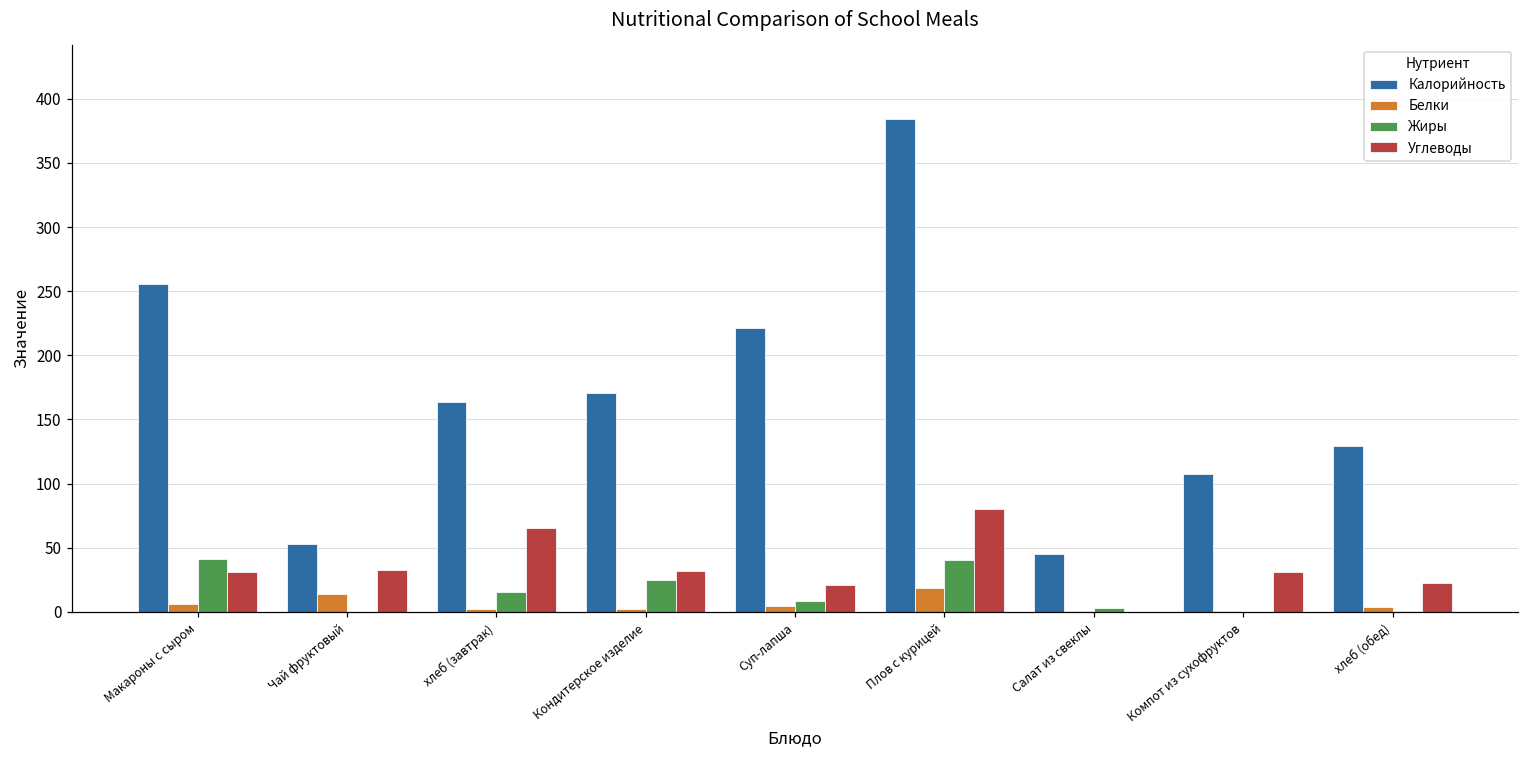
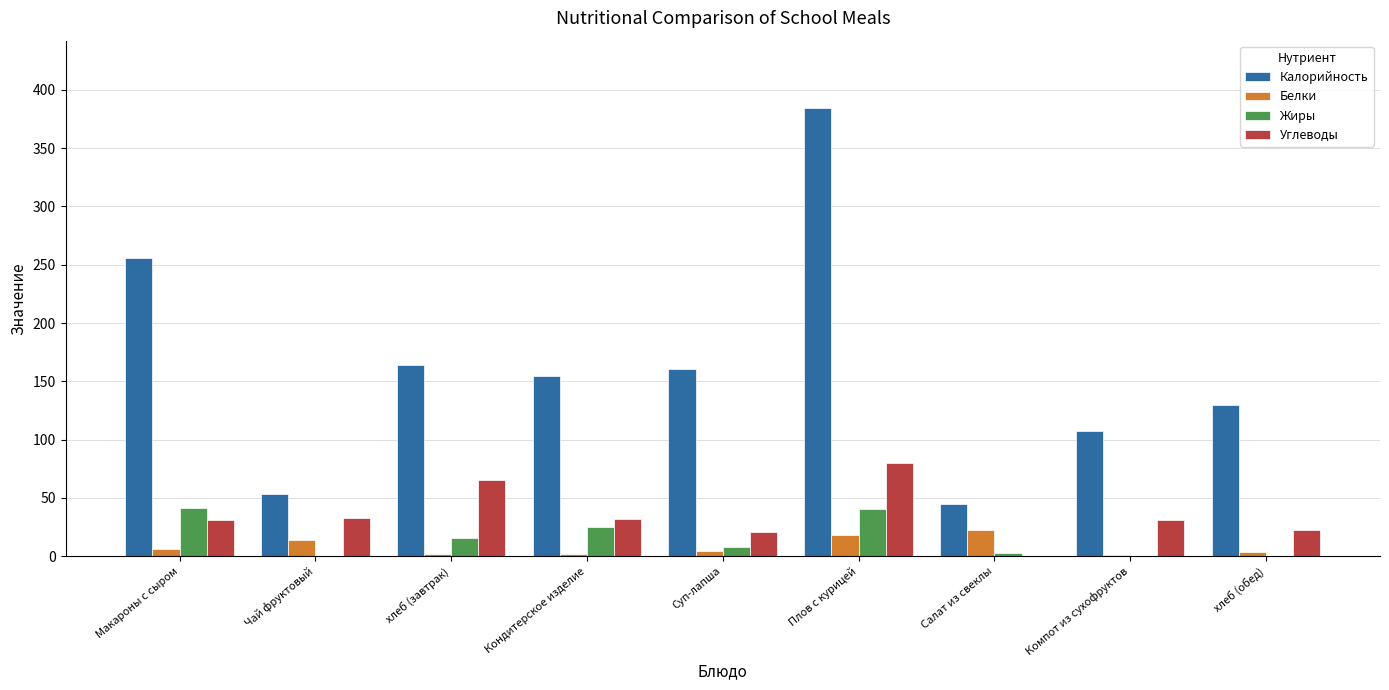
  {
    "Калорийность": {
      "Макароны с сыром": 256,
      "Чай фруктовый": 53,
      "хлеб (завтрак)": 164,
-     "Кондитерское изделие": 171,
-     "Суп-лапша": 222,
+     "Кондитерское изделие": 154,
+     "Суп-лапша": 161,
      "Плов с курицей": 384,
      "Салат из свеклы": 45,
      "Компот из сухофруктов": 107,
      "хлеб (обед)": 130
    },
    "Белки": {
      "Макароны с сыром": 7,
      "Чай фруктовый": 14,
      "Суп-лапша": 4,
      "Плов с курицей": 19,
-     "Салат из свеклы": 1,
+     "Салат из свеклы": 23,
      "хлеб (обед)": 4
    },
    "Жиры": {
      "Макароны с сыром": 41,
      "Чай фруктовый": 0,
      "хлеб (завтрак)": 16,
      "Кондитерское изделие": 25,
      "Суп-лапша": 8,
      "Плов с курицей": 41,
      "Салат из свеклы": 3,
      "Компот из сухофруктов": 0
    },
    "Углеводы": {
      "Макароны с сыром": 31,
      "Чай фруктовый": 33,
      "хлеб (завтрак)": 65,
      "Кондитерское изделие": 32,
      "Суп-лапша": 21,
      "Плов с курицей": 80,
      "Компот из сухофруктов": 31,
      "хлеб (обед)": 22
    }
  }
